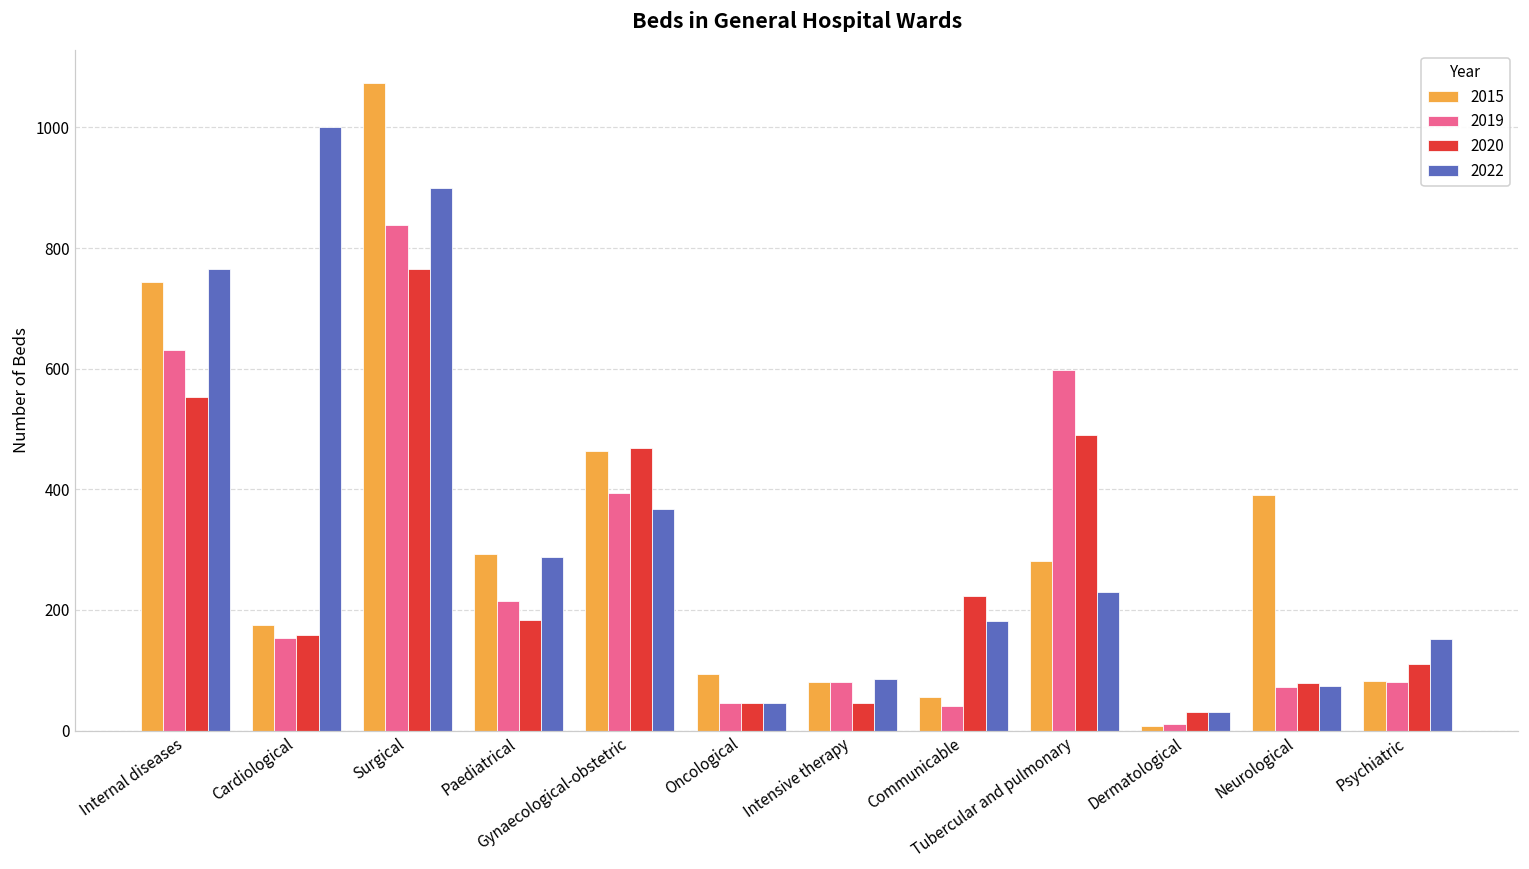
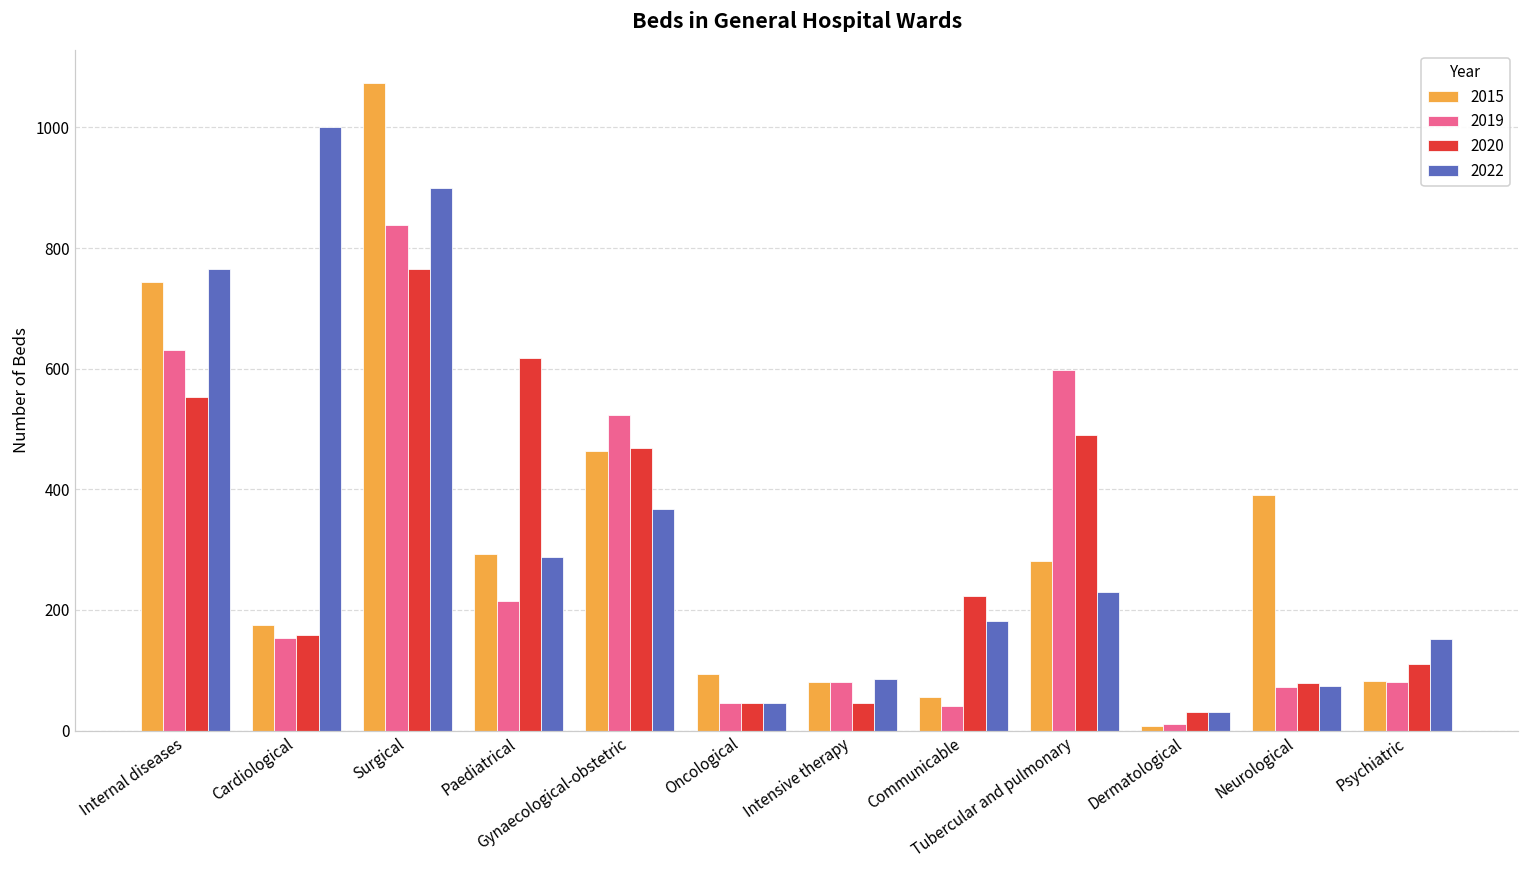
  {
    "2015": {
      "Internal diseases": 740,
      "Cardiological": 180,
      "Surgical": 1070,
      "Paediatrical": 290,
      "Gynaecological-obstetric": 460,
      "Oncological": 90,
      "Intensive therapy": 80,
      "Communicable": 60,
      "Tubercular and pulmonary": 280,
      "Dermatological": 10,
      "Neurological": 390,
      "Psychiatric": 80
    },
    "2019": {
      "Internal diseases": 630,
      "Cardiological": 150,
      "Surgical": 840,
      "Paediatrical": 220,
-     "Gynaecological-obstetric": 390,
+     "Gynaecological-obstetric": 520,
      "Oncological": 50,
      "Intensive therapy": 80,
      "Communicable": 40,
      "Tubercular and pulmonary": 600,
      "Dermatological": 10,
      "Neurological": 70,
      "Psychiatric": 80
    },
    "2020": {
      "Internal diseases": 550,
      "Cardiological": 160,
      "Surgical": 770,
-     "Paediatrical": 180,
+     "Paediatrical": 620,
      "Gynaecological-obstetric": 470,
      "Oncological": 50,
      "Intensive therapy": 50,
      "Communicable": 220,
      "Tubercular and pulmonary": 490,
      "Dermatological": 30,
      "Neurological": 80,
      "Psychiatric": 110
    },
    "2022": {
      "Internal diseases": 770,
      "Cardiological": 1000,
      "Surgical": 900,
      "Paediatrical": 290,
      "Gynaecological-obstetric": 370,
      "Oncological": 50,
      "Intensive therapy": 90,
      "Communicable": 180,
      "Tubercular and pulmonary": 230,
      "Dermatological": 30,
      "Neurological": 70,
      "Psychiatric": 150
    }
  }
